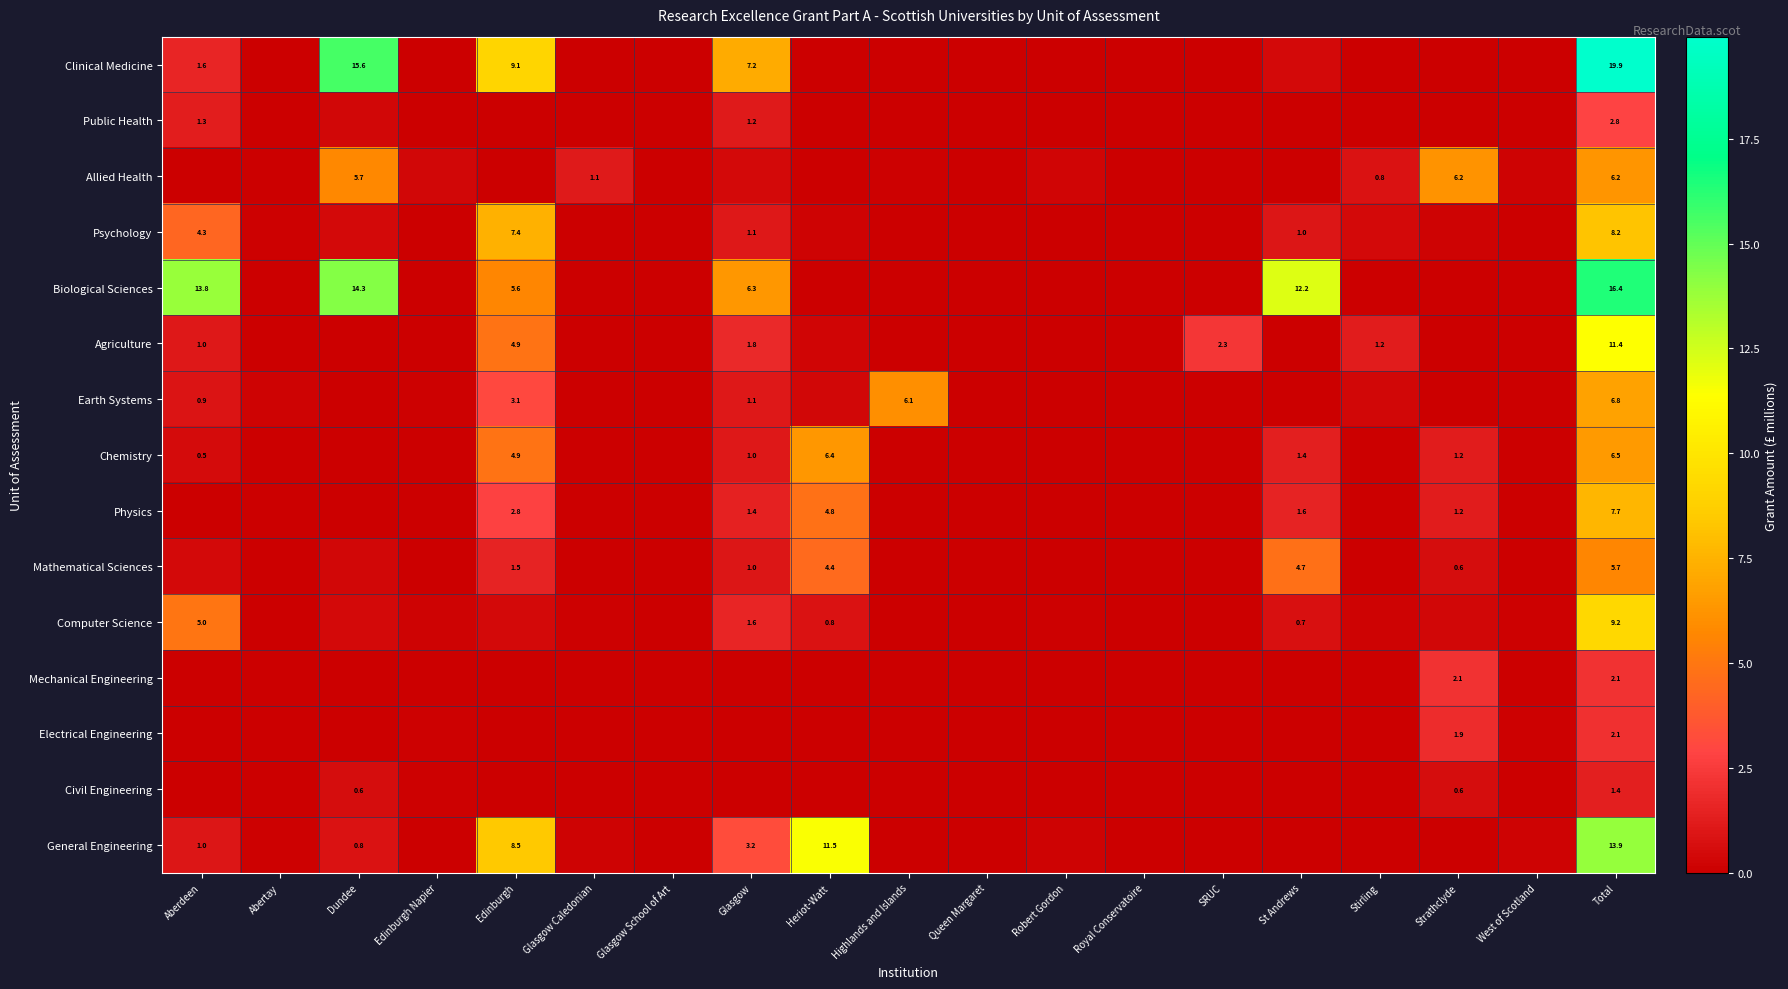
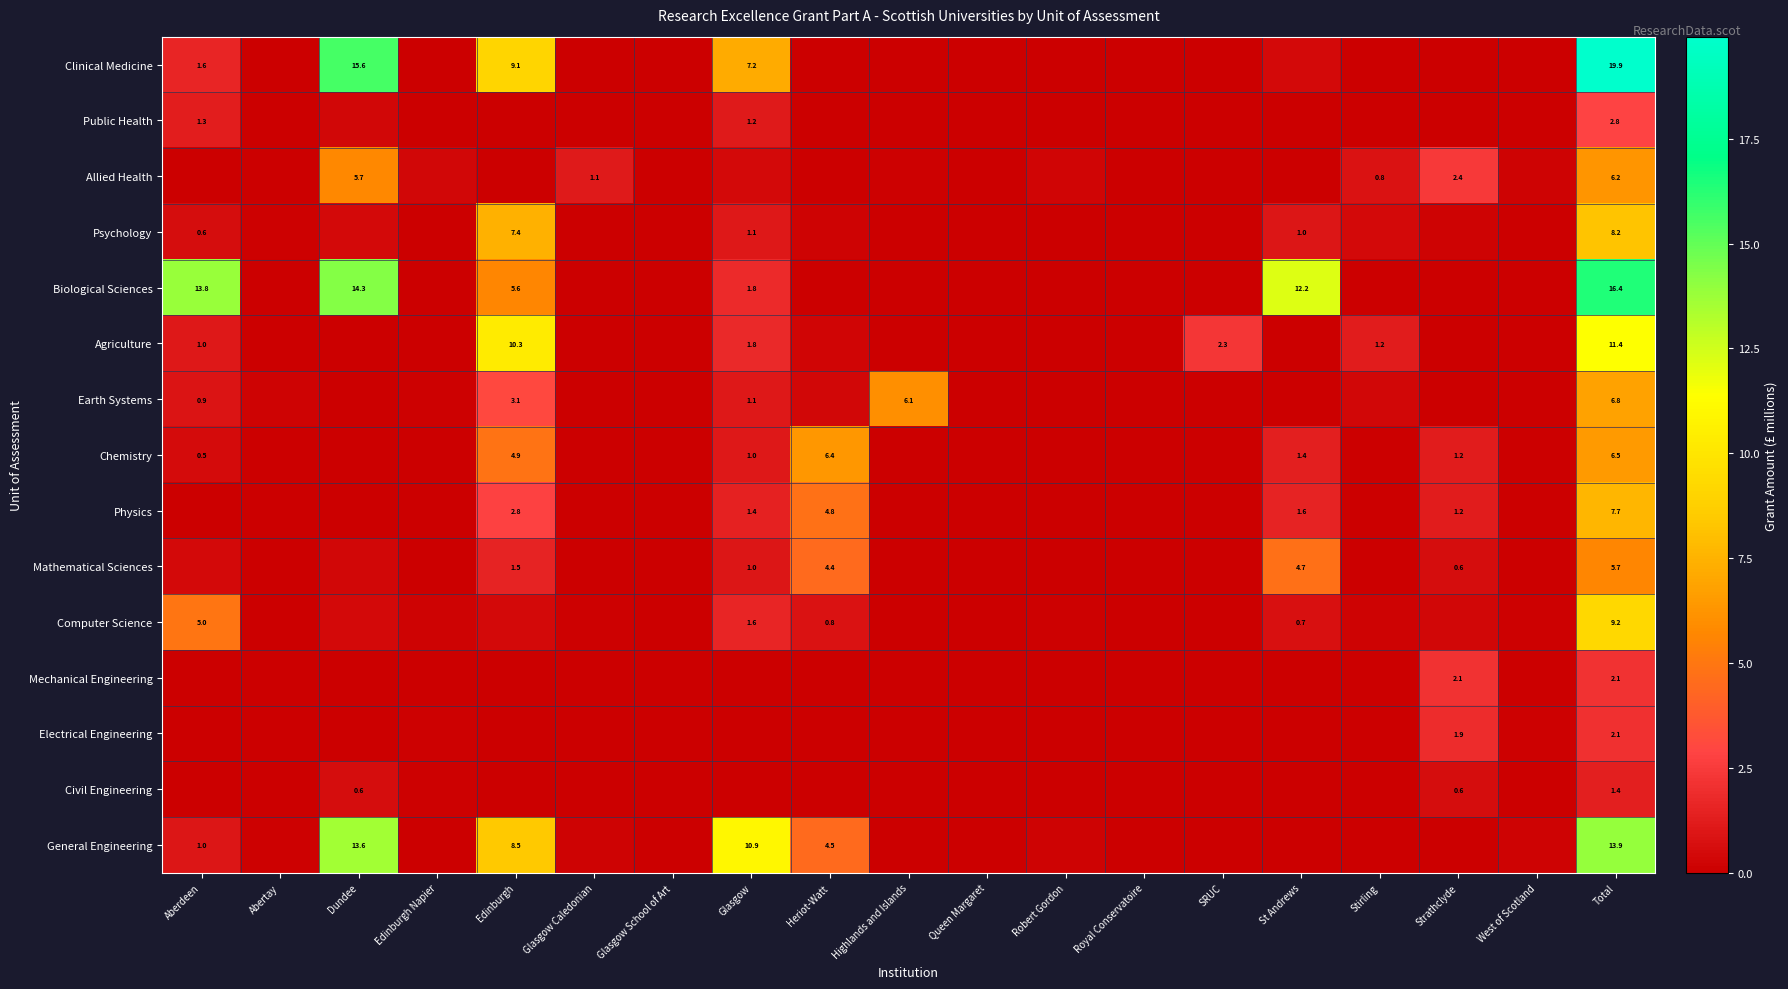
  {
    "Clinical Medicine": {
      "Aberdeen": 1.6,
      "Dundee": 15.6,
      "Edinburgh": 9.1,
      "Glasgow": 7.2,
      "Total": 19.9
    },
    "Public Health": {
      "Aberdeen": 1.3,
      "Glasgow": 1.2,
      "Total": 2.8
    },
    "Allied Health": {
      "Dundee": 5.7,
      "Glasgow Caledonian": 1.1,
      "Stirling": 0.8,
-     "Strathclyde": 6.2,
+     "Strathclyde": 2.4,
      "Total": 6.2
    },
    "Psychology": {
-     "Aberdeen": 4.3,
+     "Aberdeen": 0.6,
      "Edinburgh": 7.4,
      "Glasgow": 1.1,
      "St Andrews": 1.0,
      "Total": 8.2
    },
    "Biological Sciences": {
      "Aberdeen": 13.8,
      "Dundee": 14.3,
      "Edinburgh": 5.6,
-     "Glasgow": 6.3,
+     "Glasgow": 1.8,
      "St Andrews": 12.2,
      "Total": 16.4
    },
    "Agriculture": {
      "Aberdeen": 1.0,
-     "Edinburgh": 4.9,
+     "Edinburgh": 10.3,
      "Glasgow": 1.8,
      "SRUC": 2.3,
      "Stirling": 1.2,
      "Total": 11.4
    },
    "Earth Systems": {
      "Aberdeen": 0.9,
      "Edinburgh": 3.1,
      "Glasgow": 1.1,
      "Highlands and Islands": 6.1,
      "Total": 6.8
    },
    "Chemistry": {
      "Aberdeen": 0.5,
      "Edinburgh": 4.9,
      "Glasgow": 1.0,
      "Heriot-Watt": 6.4,
      "St Andrews": 1.4,
      "Strathclyde": 1.2,
      "Total": 6.5
    },
    "Physics": {
      "Edinburgh": 2.8,
      "Glasgow": 1.4,
      "Heriot-Watt": 4.8,
      "St Andrews": 1.6,
      "Strathclyde": 1.2,
      "Total": 7.7
    },
    "Mathematical Sciences": {
      "Edinburgh": 1.5,
      "Glasgow": 1.0,
      "Heriot-Watt": 4.4,
      "St Andrews": 4.7,
      "Strathclyde": 0.6,
      "Total": 5.7
    },
    "Computer Science": {
      "Aberdeen": 5.0,
      "Glasgow": 1.6,
      "Heriot-Watt": 0.8,
      "St Andrews": 0.7,
      "Total": 9.2
    },
    "Mechanical Engineering": {
      "Strathclyde": 2.1,
      "Total": 2.1
    },
    "Electrical Engineering": {
      "Strathclyde": 1.9,
      "Total": 2.1
    },
    "Civil Engineering": {
      "Dundee": 0.6,
      "Strathclyde": 0.6,
      "Total": 1.4
    },
    "General Engineering": {
      "Aberdeen": 1.0,
-     "Dundee": 0.8,
+     "Dundee": 13.6,
      "Edinburgh": 8.5,
-     "Glasgow": 3.2,
-     "Heriot-Watt": 11.5,
+     "Glasgow": 10.9,
+     "Heriot-Watt": 4.5,
      "Total": 13.9
    }
  }
